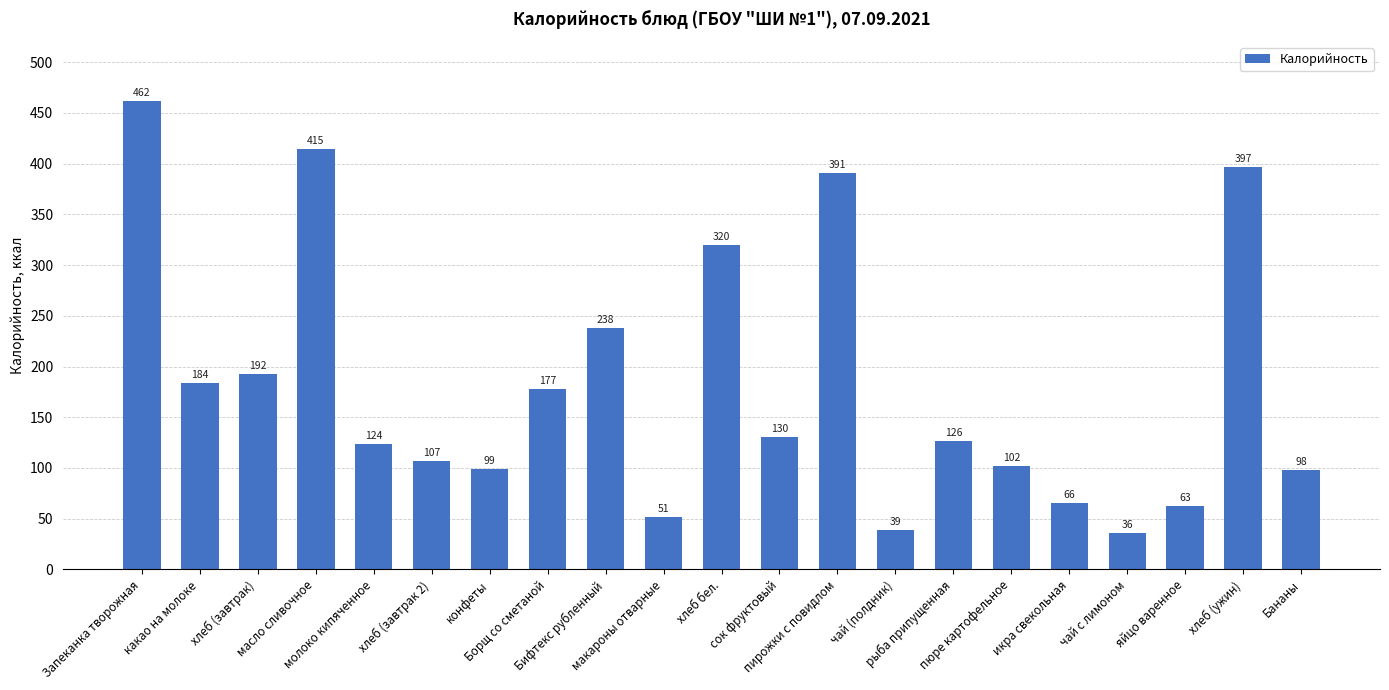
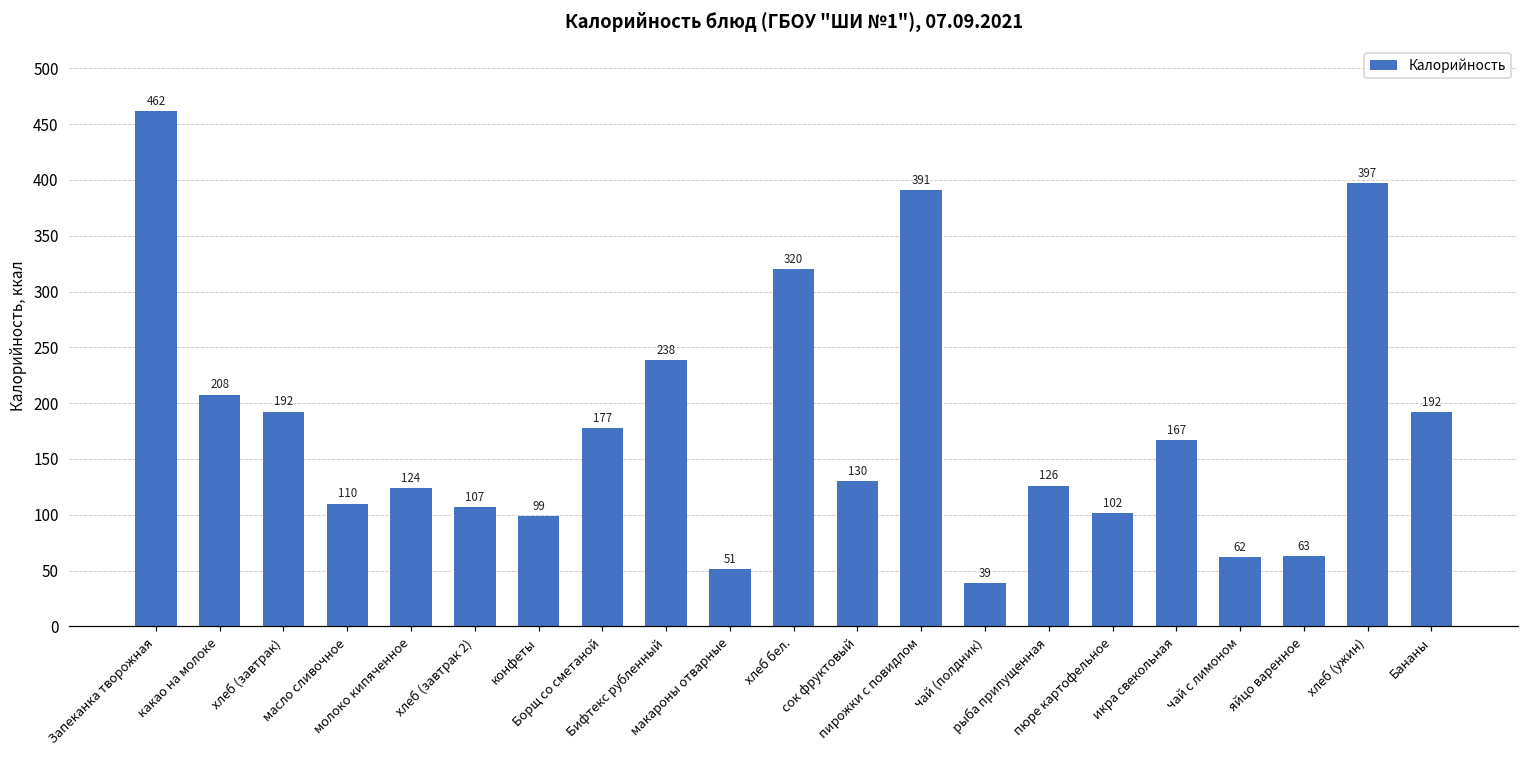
  {
    "Запеканка творожная": 462,
-   "какао на молоке": 184,
+   "какао на молоке": 208,
    "хлеб (завтрак)": 192,
-   "масло сливочное": 415,
+   "масло сливочное": 110,
    "молоко кипяченное": 124,
    "хлеб (завтрак 2)": 107,
    "конфеты": 99,
    "Борщ со сметаной": 177,
    "Бифтекс рубленный": 238,
    "макароны отварные": 51,
    "хлеб бел.": 320,
    "сок фруктовый": 130,
    "пирожки с повидлом": 391,
    "чай (полдник)": 39,
    "рыба припущенная": 126,
    "пюре картофельное": 102,
-   "икра свекольная": 66,
-   "чай с лимоном": 36,
+   "икра свекольная": 167,
+   "чай с лимоном": 62,
    "яйцо варенное": 63,
    "хлеб (ужин)": 397,
-   "Бананы": 98
+   "Бананы": 192
  }
